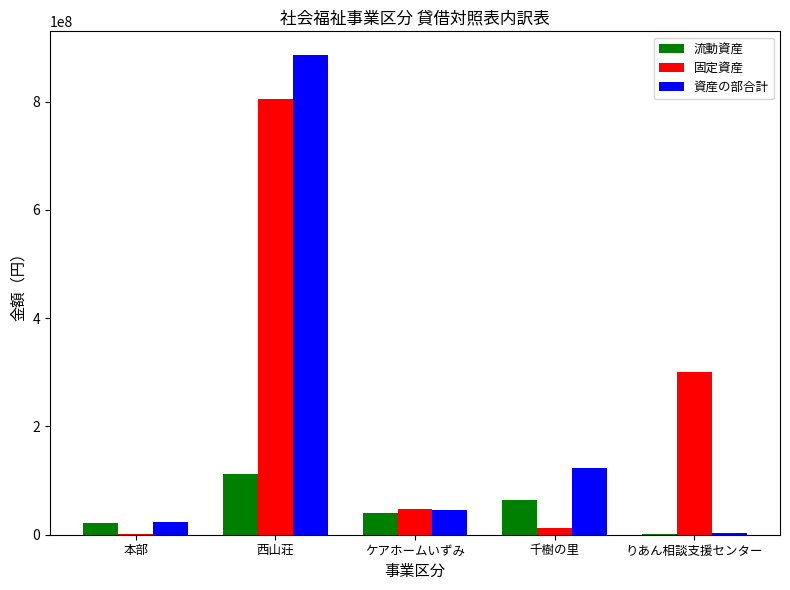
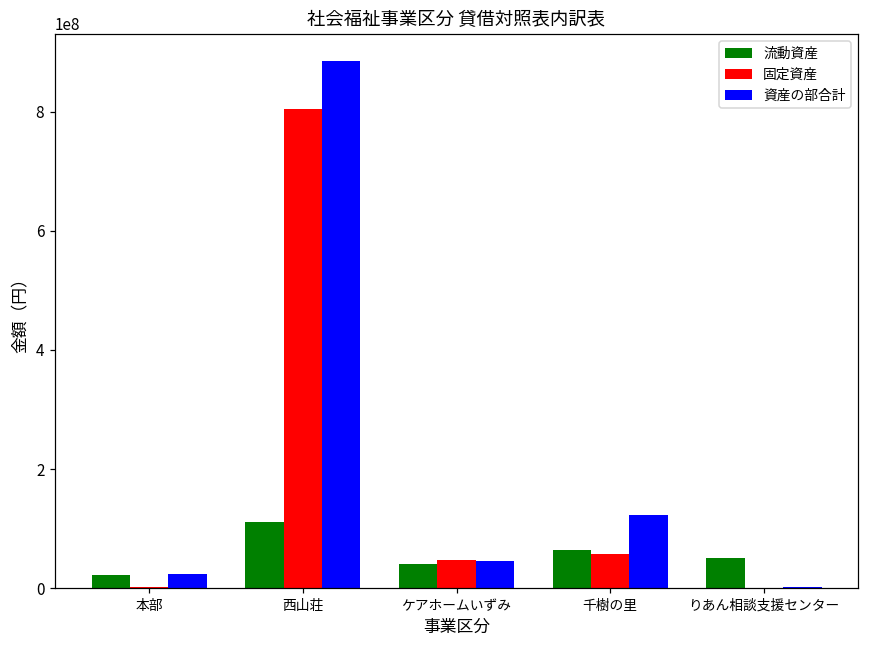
  {
    "流動資産": {
      "本部": 20000000,
      "西山荘": 110000000,
      "ケアホームいずみ": 40000000,
      "千樹の里": 60000000,
-     "りあん相談支援センター": 0
+     "りあん相談支援センター": 50000000
    },
    "固定資産": {
      "西山荘": 810000000,
      "ケアホームいずみ": 50000000,
-     "千樹の里": 10000000,
-     "りあん相談支援センター": 300000000
+     "千樹の里": 60000000,
+     "りあん相談支援センター": 0
    },
    "資産の部合計": {
      "本部": 20000000,
      "西山荘": 890000000,
      "ケアホームいずみ": 50000000,
      "千樹の里": 120000000
    }
  }
